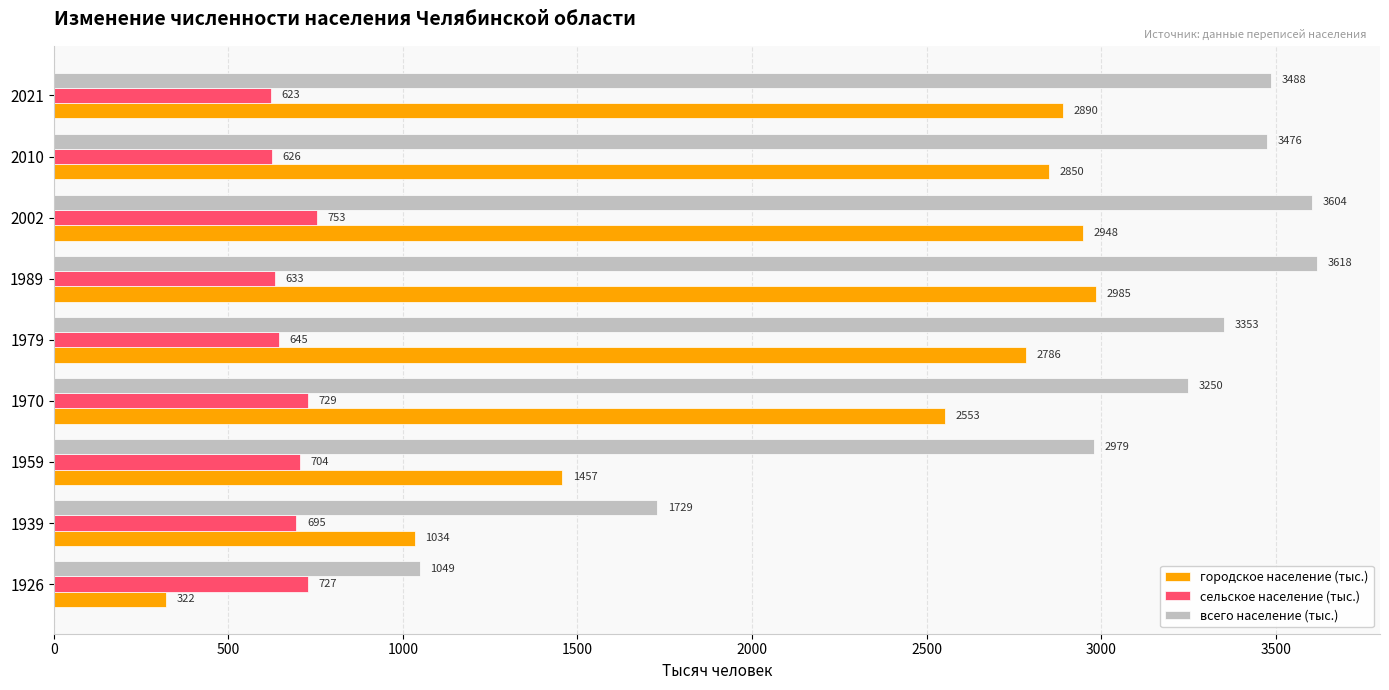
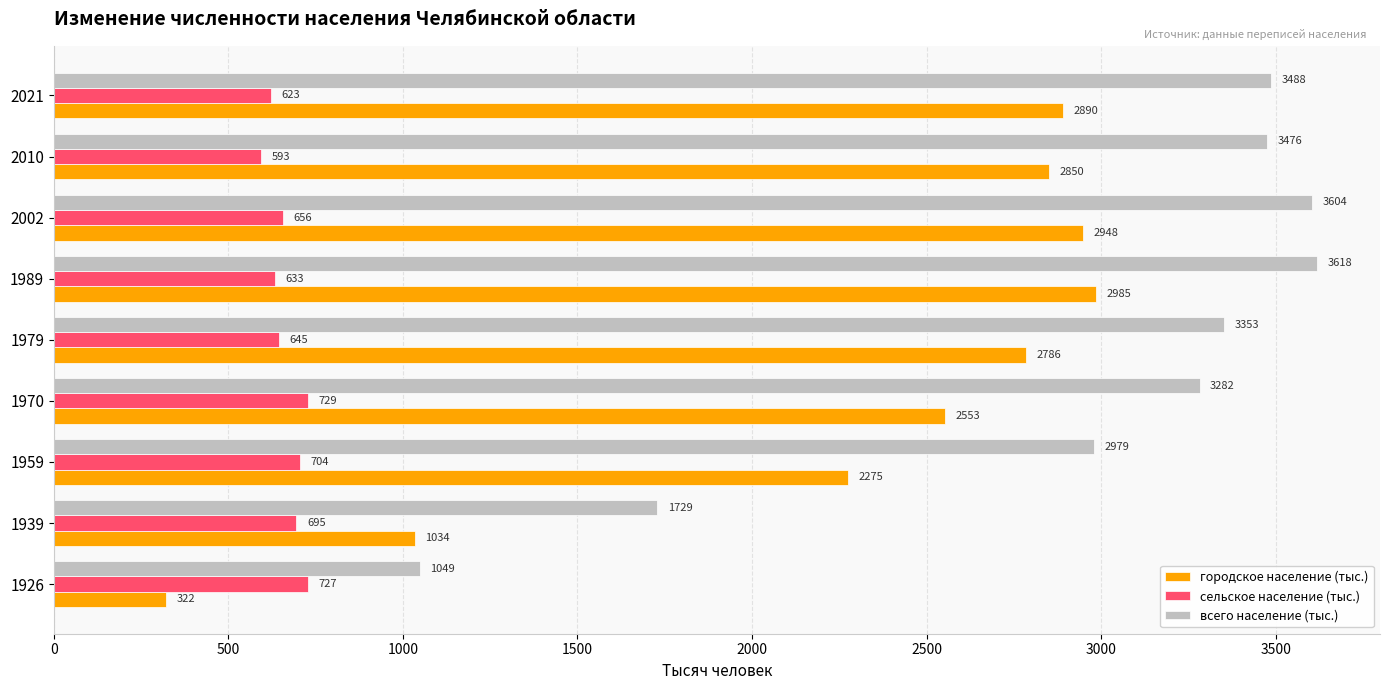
  {
    "городское население (тыс.)": {
      "2021": 2890,
      "2010": 2850,
      "2002": 2948,
      "1989": 2985,
      "1979": 2786,
      "1970": 2553,
-     "1959": 1457,
+     "1959": 2275,
      "1939": 1034,
      "1926": 322
    },
    "сельское население (тыс.)": {
      "2021": 623,
-     "2010": 626,
-     "2002": 753,
+     "2010": 593,
+     "2002": 656,
      "1989": 633,
      "1979": 645,
      "1970": 729,
      "1959": 704,
      "1939": 695,
      "1926": 727
    },
    "всего население (тыс.)": {
      "2021": 3488,
      "2010": 3476,
      "2002": 3604,
      "1989": 3618,
      "1979": 3353,
-     "1970": 3250,
+     "1970": 3282,
      "1959": 2979,
      "1939": 1729,
      "1926": 1049
    }
  }
